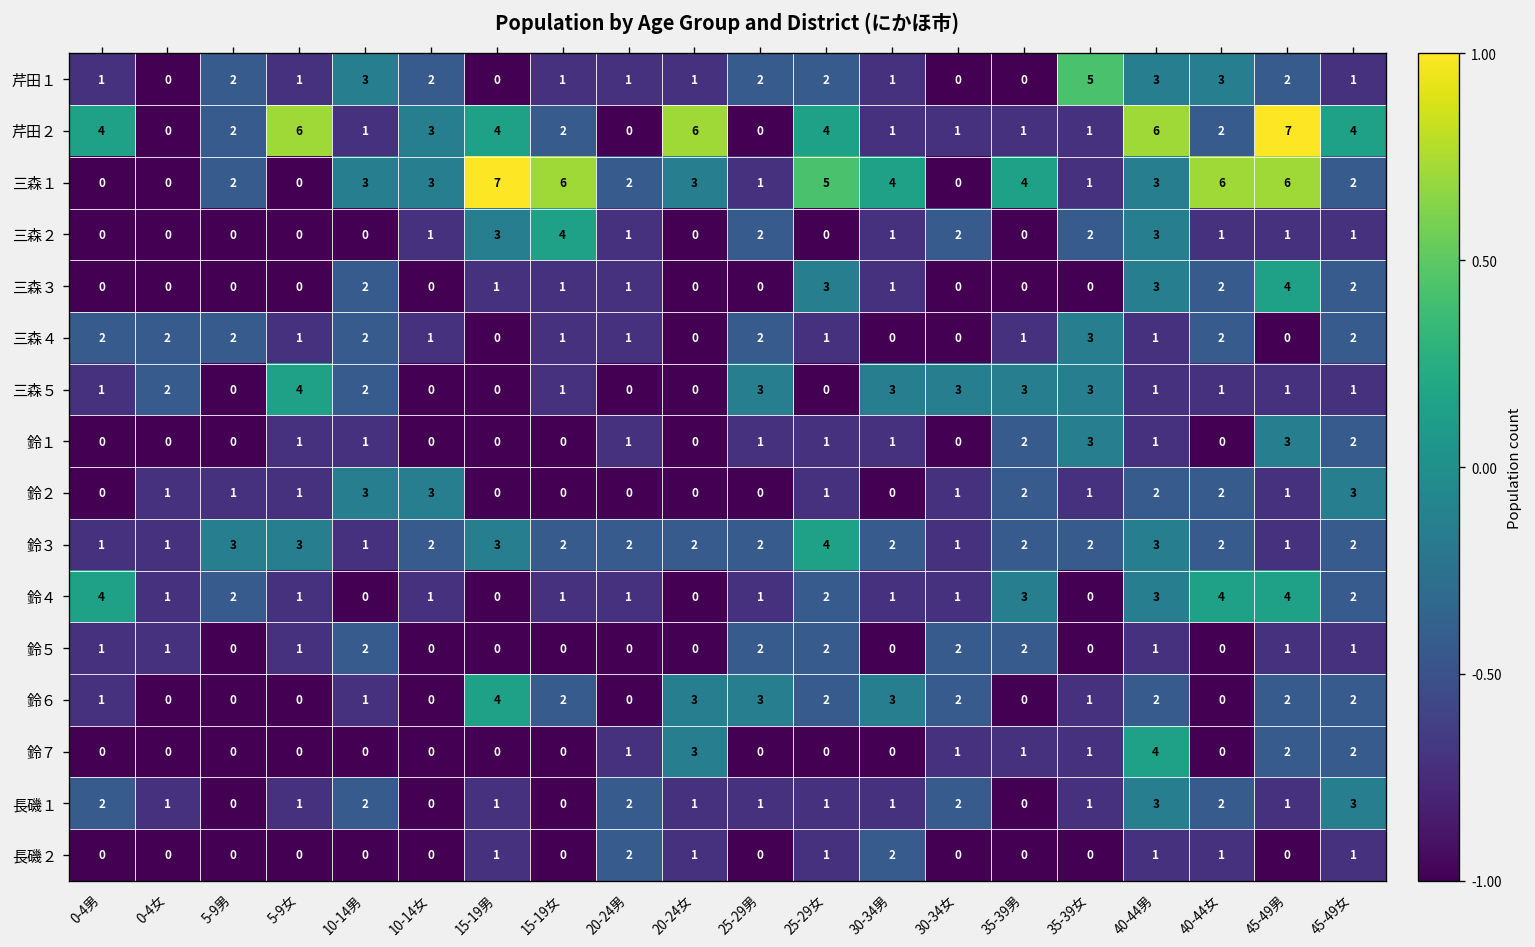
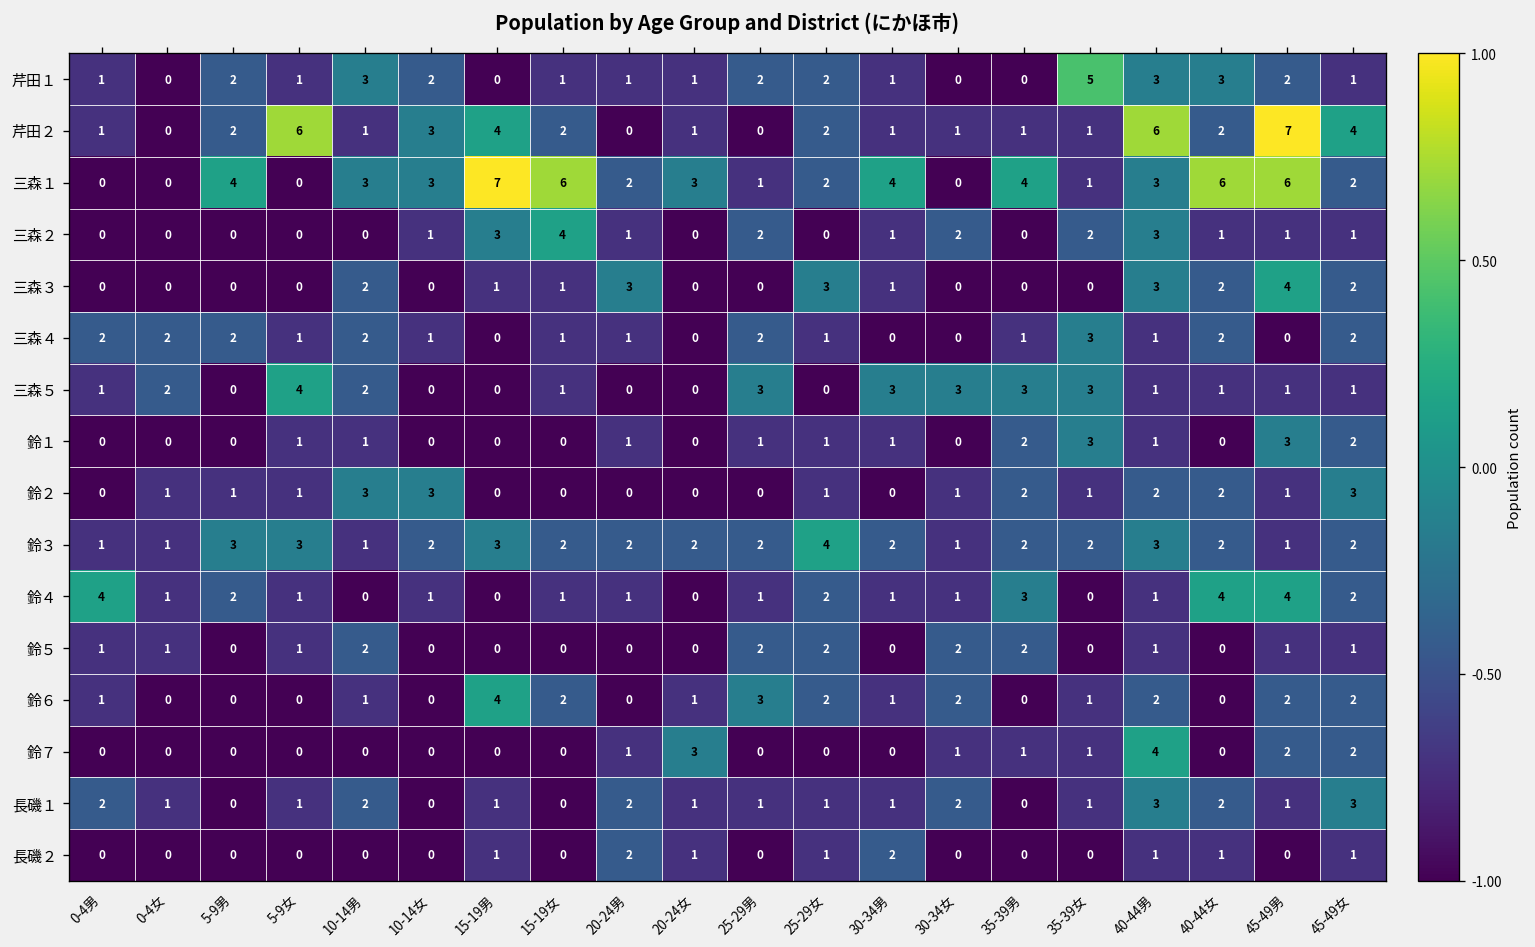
  {
    "芹田２": {
-     "0-4男": 4,
+     "0-4男": 1,
      "0-4女": 0,
      "5-9男": 2,
      "5-9女": 6,
      "10-14男": 1,
      "10-14女": 3,
      "15-19男": 4,
      "15-19女": 2,
      "20-24男": 0,
-     "20-24女": 6,
+     "20-24女": 1,
      "25-29男": 0,
-     "25-29女": 4,
+     "25-29女": 2,
      "30-34男": 1,
      "30-34女": 1,
      "35-39男": 1,
      "35-39女": 1,
      "40-44男": 6,
      "40-44女": 2,
      "45-49男": 7,
      "45-49女": 4
    },
    "三森１": {
      "0-4男": 0,
      "0-4女": 0,
-     "5-9男": 2,
+     "5-9男": 4,
      "5-9女": 0,
      "10-14男": 3,
      "10-14女": 3,
      "15-19男": 7,
      "15-19女": 6,
      "20-24男": 2,
      "20-24女": 3,
      "25-29男": 1,
-     "25-29女": 5,
+     "25-29女": 2,
      "30-34男": 4,
      "30-34女": 0,
      "35-39男": 4,
      "35-39女": 1,
      "40-44男": 3,
      "40-44女": 6,
      "45-49男": 6,
      "45-49女": 2
    },
    "三森３": {
      "0-4男": 0,
      "0-4女": 0,
      "5-9男": 0,
      "5-9女": 0,
      "10-14男": 2,
      "10-14女": 0,
      "15-19男": 1,
      "15-19女": 1,
-     "20-24男": 1,
+     "20-24男": 3,
      "20-24女": 0,
      "25-29男": 0,
      "25-29女": 3,
      "30-34男": 1,
      "30-34女": 0,
      "35-39男": 0,
      "35-39女": 0,
      "40-44男": 3,
      "40-44女": 2,
      "45-49男": 4,
      "45-49女": 2
    },
    "鈴４": {
      "0-4男": 4,
      "0-4女": 1,
      "5-9男": 2,
      "5-9女": 1,
      "10-14男": 0,
      "10-14女": 1,
      "15-19男": 0,
      "15-19女": 1,
      "20-24男": 1,
      "20-24女": 0,
      "25-29男": 1,
      "25-29女": 2,
      "30-34男": 1,
      "30-34女": 1,
      "35-39男": 3,
      "35-39女": 0,
-     "40-44男": 3,
+     "40-44男": 1,
      "40-44女": 4,
      "45-49男": 4,
      "45-49女": 2
    },
    "鈴６": {
      "0-4男": 1,
      "0-4女": 0,
      "5-9男": 0,
      "5-9女": 0,
      "10-14男": 1,
      "10-14女": 0,
      "15-19男": 4,
      "15-19女": 2,
      "20-24男": 0,
-     "20-24女": 3,
+     "20-24女": 1,
      "25-29男": 3,
      "25-29女": 2,
-     "30-34男": 3,
+     "30-34男": 1,
      "30-34女": 2,
      "35-39男": 0,
      "35-39女": 1,
      "40-44男": 2,
      "40-44女": 0,
      "45-49男": 2,
      "45-49女": 2
    }
  }
